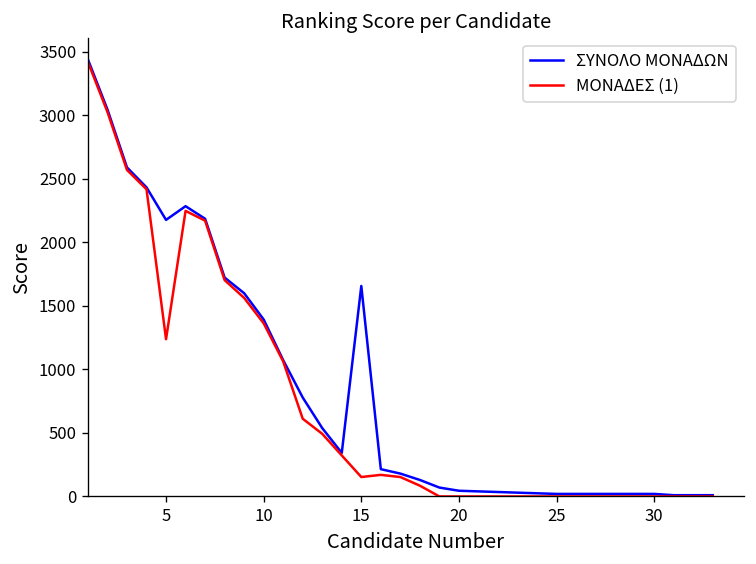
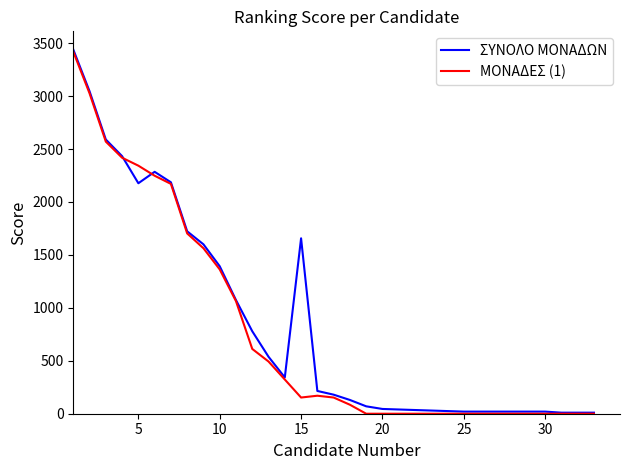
  {
    "ΣΥΝΟΛΟ ΜΟΝΑΔΩΝ": {
      "5": 2180,
      "10": 1390,
      "15": 1660,
      "20": 50
    },
    "ΜΟΝΑΔΕΣ (1)": {
-     "5": 1240,
+     "5": 2340,
      "10": 1360,
      "15": 150,
      "20": 0
    }
  }
